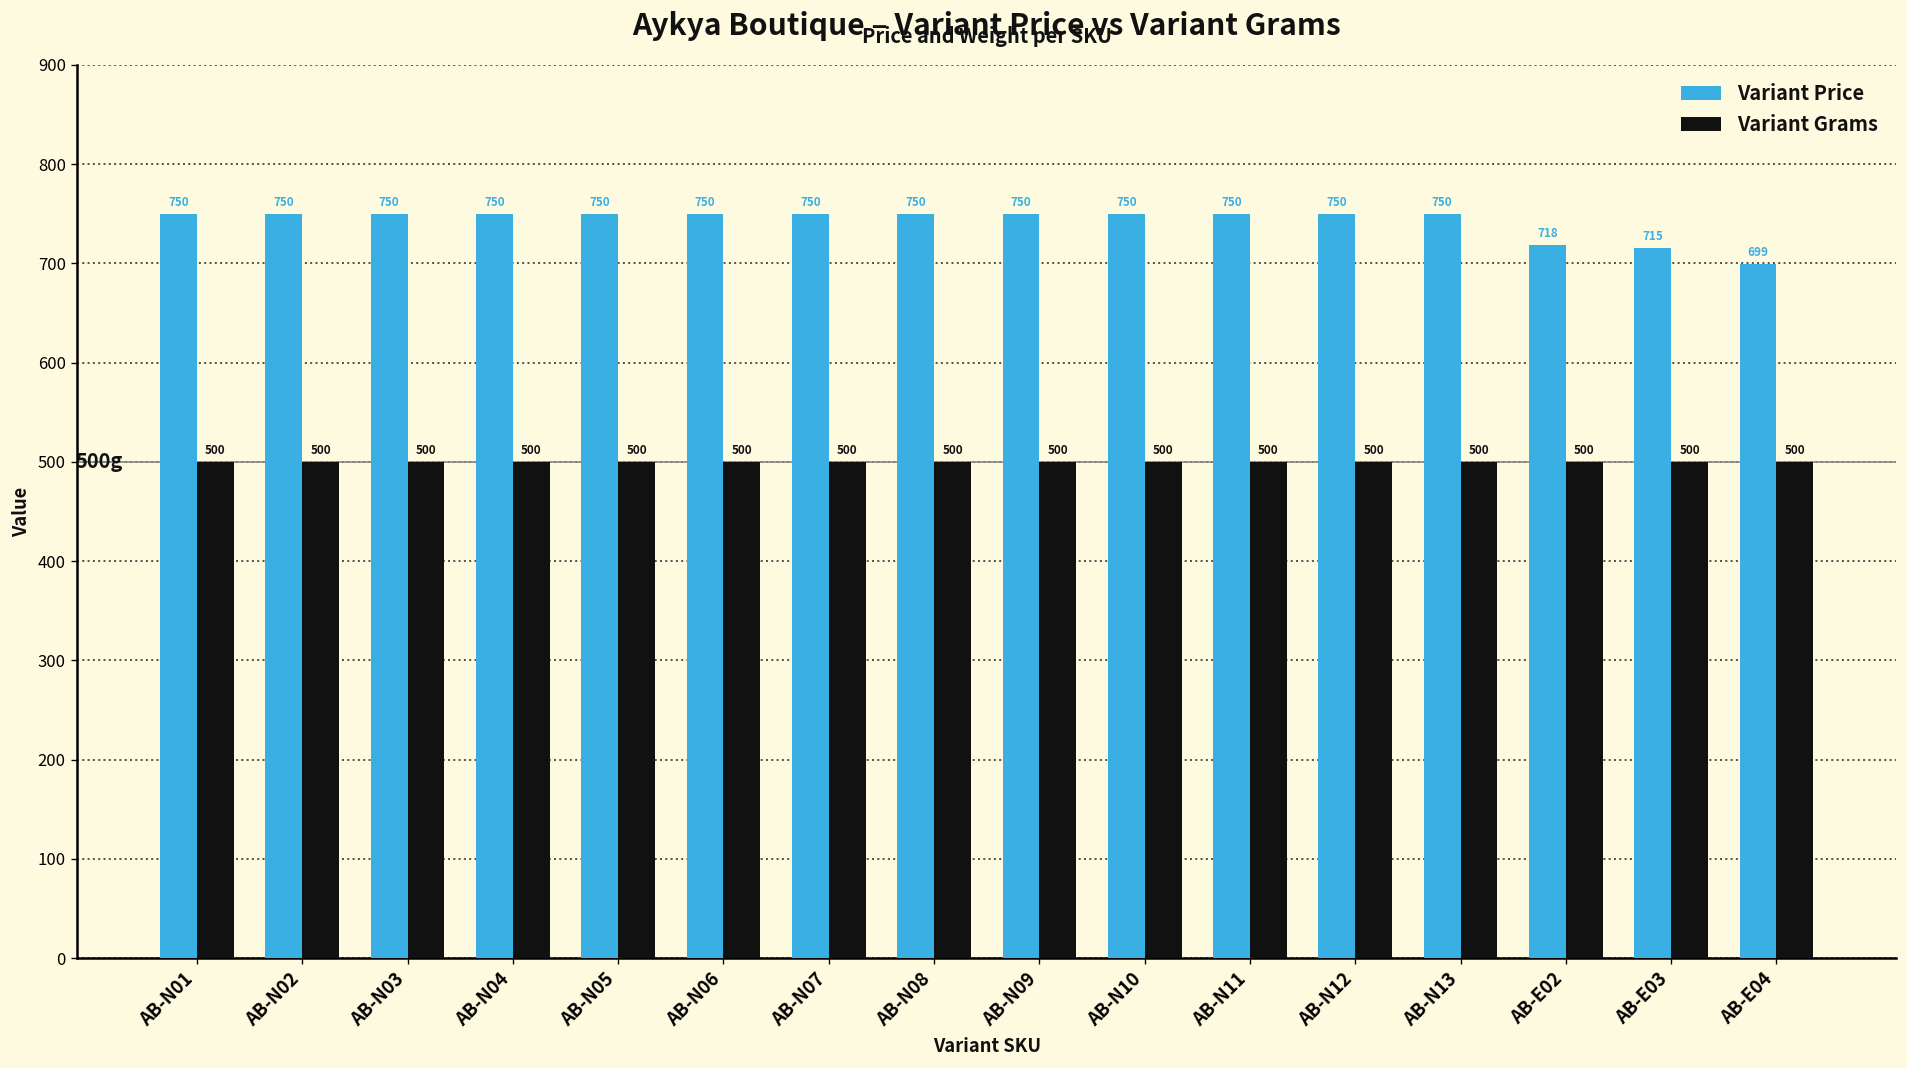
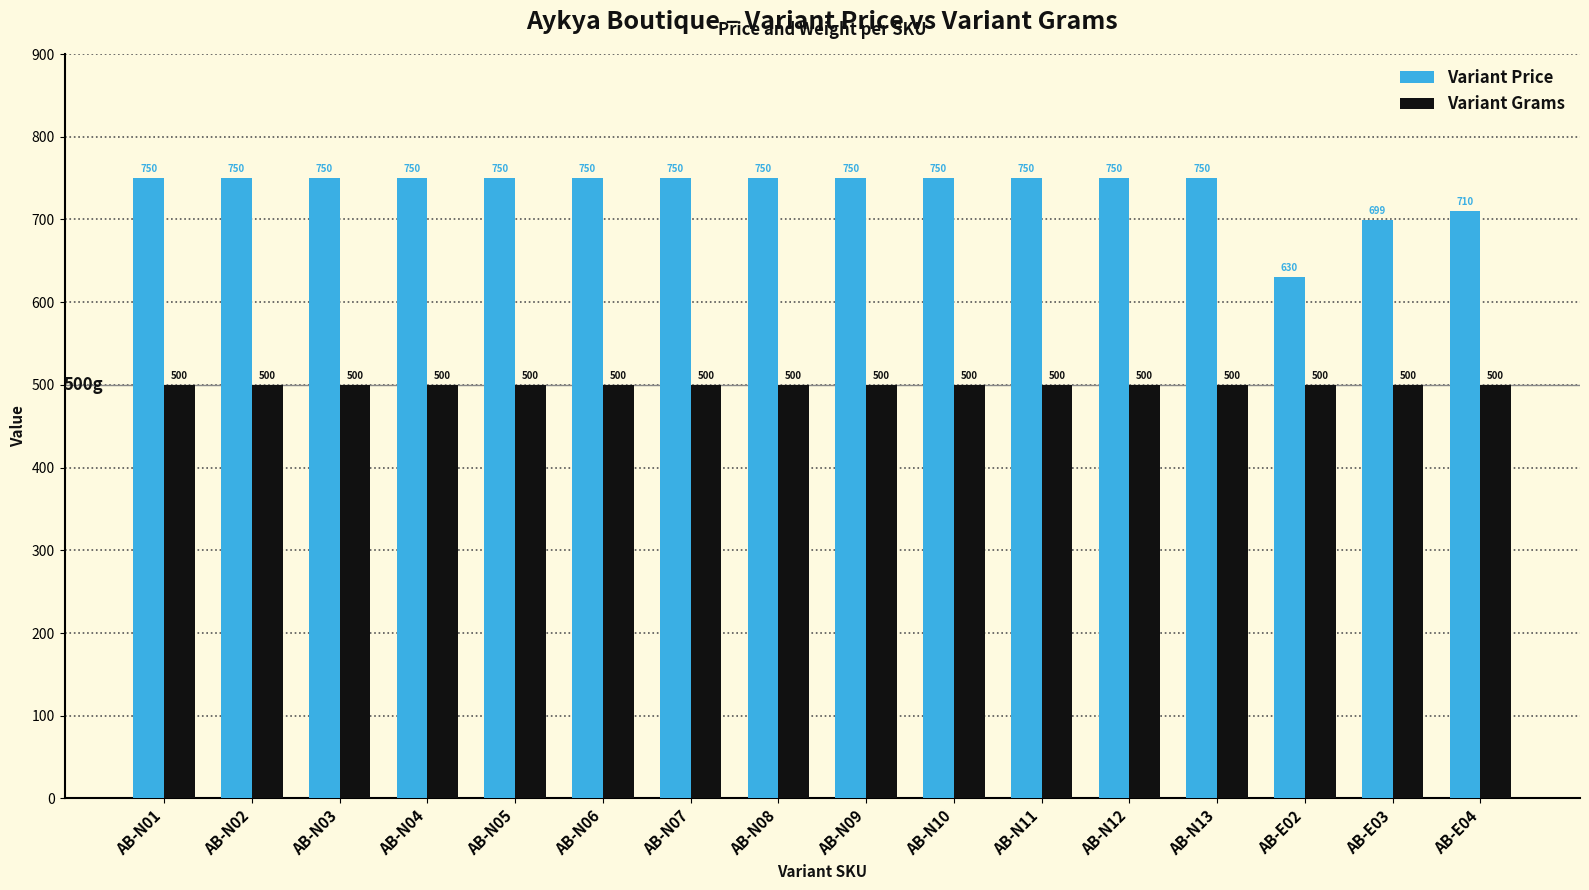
  {
    "Variant Price": {
      "AB-N01": 750,
      "AB-N02": 750,
      "AB-N03": 750,
      "AB-N04": 750,
      "AB-N05": 750,
      "AB-N06": 750,
      "AB-N07": 750,
      "AB-N08": 750,
      "AB-N09": 750,
      "AB-N10": 750,
      "AB-N11": 750,
      "AB-N12": 750,
      "AB-N13": 750,
-     "AB-E02": 718,
-     "AB-E03": 715,
-     "AB-E04": 699
+     "AB-E02": 630,
+     "AB-E03": 699,
+     "AB-E04": 710
    },
    "Variant Grams": {
      "AB-N01": 500,
      "AB-N02": 500,
      "AB-N03": 500,
      "AB-N04": 500,
      "AB-N05": 500,
      "AB-N06": 500,
      "AB-N07": 500,
      "AB-N08": 500,
      "AB-N09": 500,
      "AB-N10": 500,
      "AB-N11": 500,
      "AB-N12": 500,
      "AB-N13": 500,
      "AB-E02": 500,
      "AB-E03": 500,
      "AB-E04": 500
    }
  }
